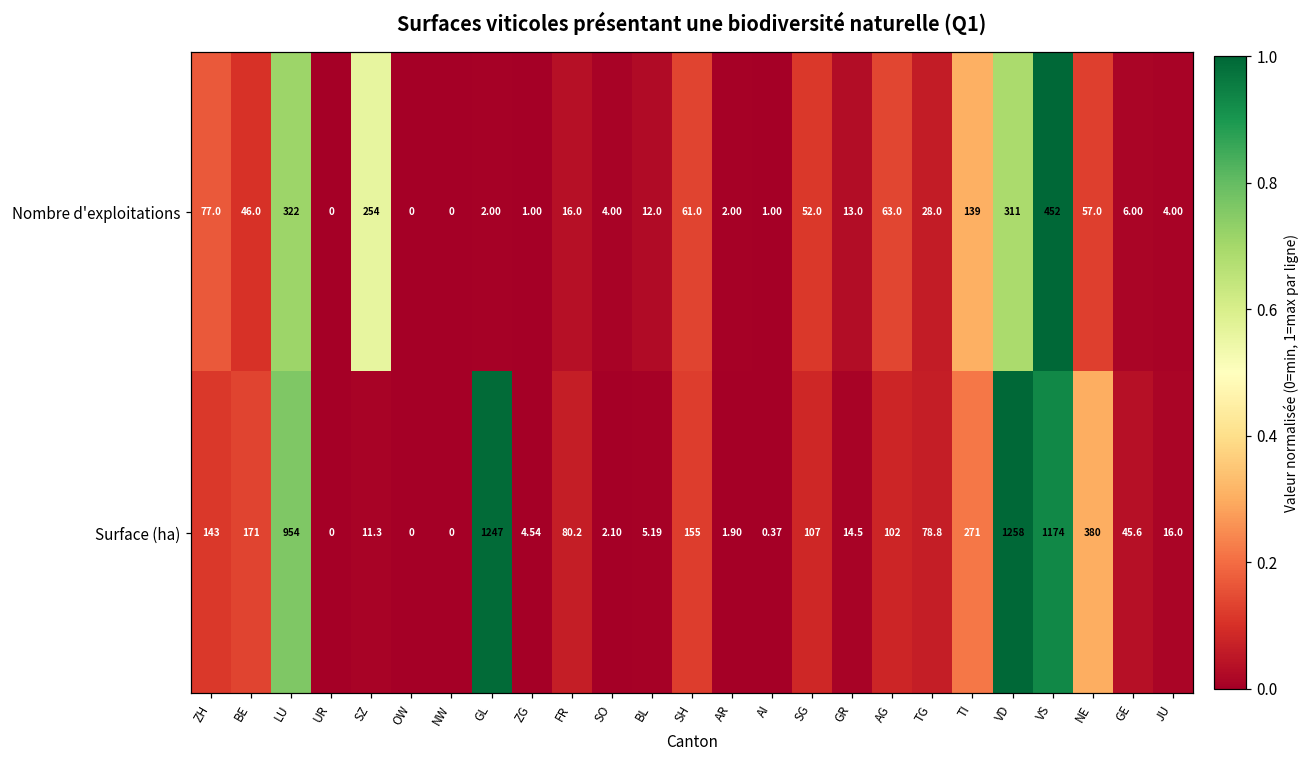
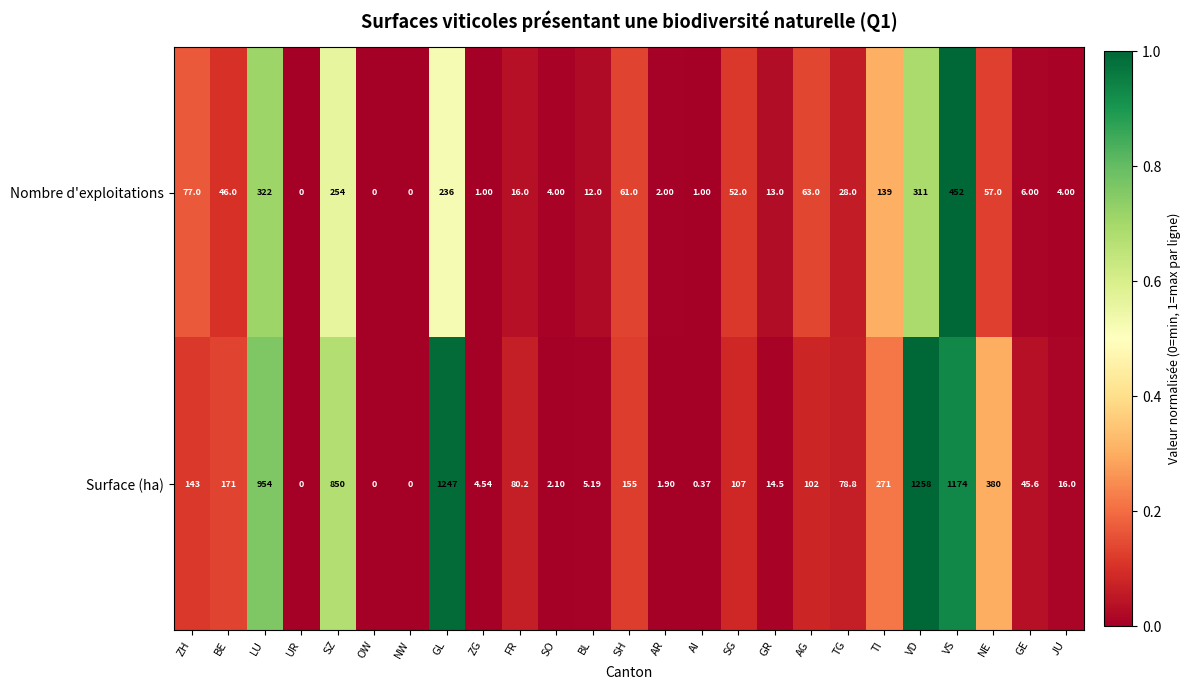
  {
    "Nombre d'exploitations": {
      "ZH": 77.0,
      "BE": 46.0,
      "LU": 322,
      "UR": 0,
      "SZ": 254,
      "OW": 0,
      "NW": 0,
-     "GL": 2.00,
+     "GL": 236,
      "ZG": 1.00,
      "FR": 16.0,
      "SO": 4.00,
      "BL": 12.0,
      "SH": 61.0,
      "AR": 2.00,
      "AI": 1.00,
      "SG": 52.0,
      "GR": 13.0,
      "AG": 63.0,
      "TG": 28.0,
      "TI": 139,
      "VD": 311,
      "VS": 452,
      "NE": 57.0,
      "GE": 6.00,
      "JU": 4.00
    },
    "Surface (ha)": {
      "ZH": 143,
      "BE": 171,
      "LU": 954,
      "UR": 0,
-     "SZ": 11.3,
+     "SZ": 850,
      "OW": 0,
      "NW": 0,
      "GL": 1247,
      "ZG": 4.54,
      "FR": 80.2,
      "SO": 2.10,
      "BL": 5.19,
      "SH": 155,
      "AR": 1.90,
      "AI": 0.37,
      "SG": 107,
      "GR": 14.5,
      "AG": 102,
      "TG": 78.8,
      "TI": 271,
      "VD": 1258,
      "VS": 1174,
      "NE": 380,
      "GE": 45.6,
      "JU": 16.0
    }
  }
